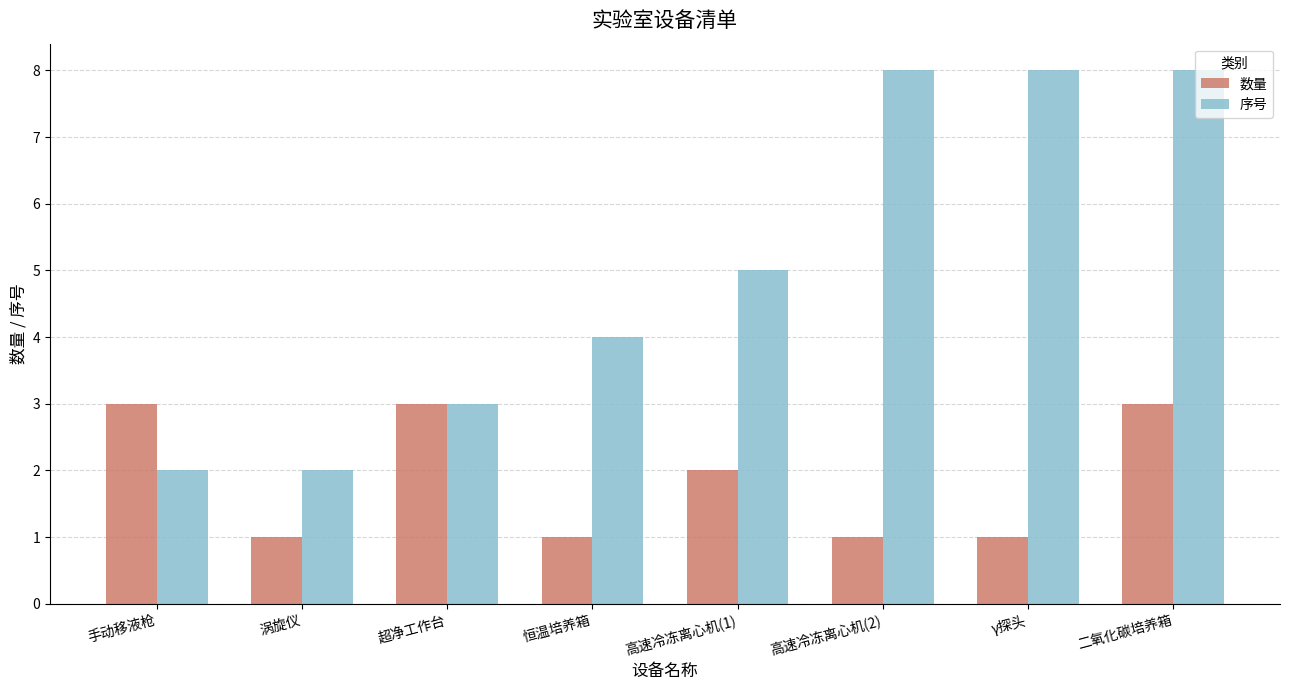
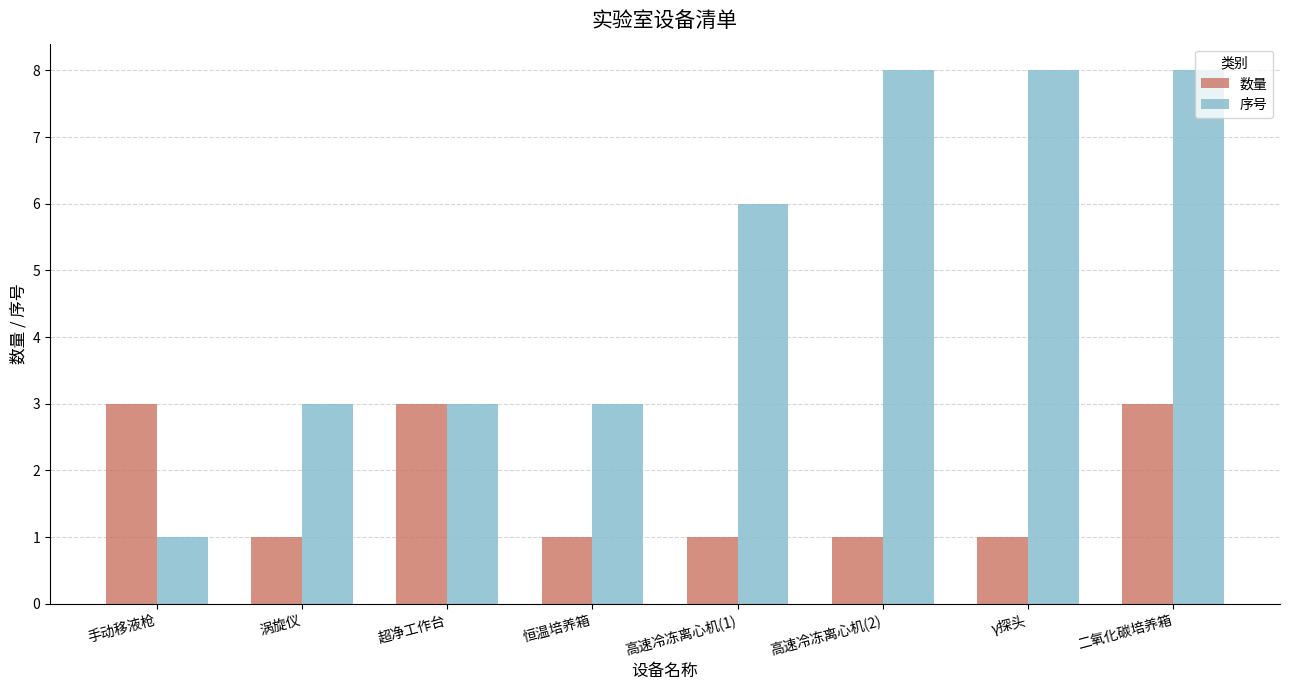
  {
    "数量": {
      "手动移液枪": 3,
      "涡旋仪": 1,
      "超净工作台": 3,
      "恒温培养箱": 1,
-     "高速冷冻离心机(1)": 2,
+     "高速冷冻离心机(1)": 1,
      "高速冷冻离心机(2)": 1,
      "γ探头": 1,
      "二氧化碳培养箱": 3
    },
    "序号": {
-     "手动移液枪": 2,
-     "涡旋仪": 2,
+     "手动移液枪": 1,
+     "涡旋仪": 3,
      "超净工作台": 3,
-     "恒温培养箱": 4,
-     "高速冷冻离心机(1)": 5,
+     "恒温培养箱": 3,
+     "高速冷冻离心机(1)": 6,
      "高速冷冻离心机(2)": 8,
      "γ探头": 8
    }
  }
